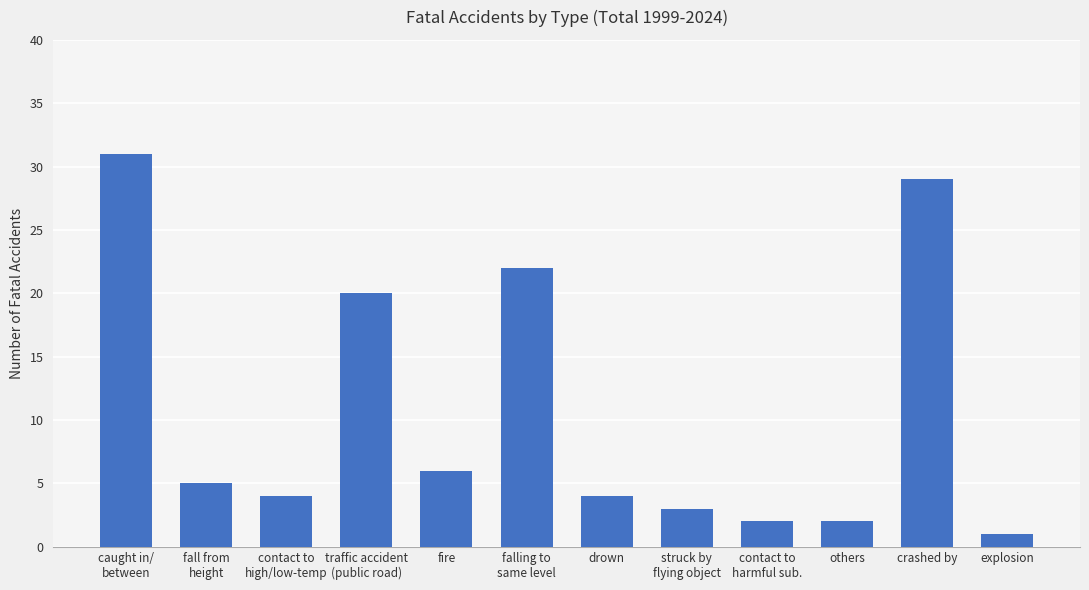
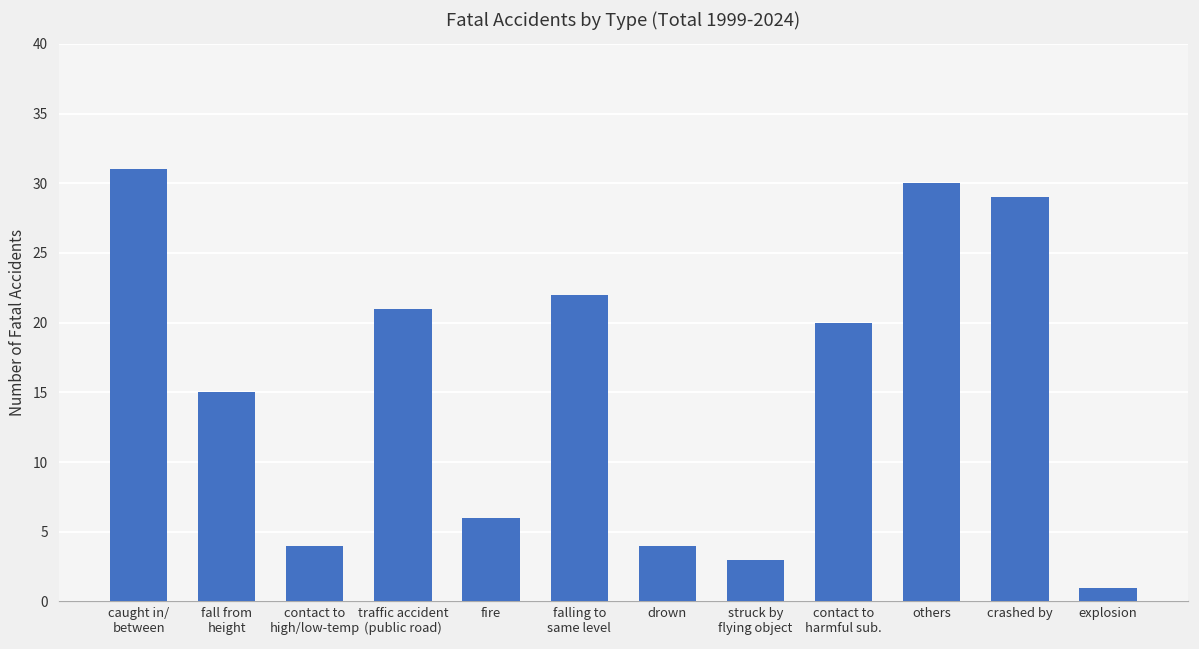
  {
    "caught in/ between": 31,
-   "fall from height": 5,
+   "fall from height": 15,
    "contact to high/low-temp": 4,
-   "traffic accident (public road)": 20,
+   "traffic accident (public road)": 21,
    "fire": 6,
    "falling to same level": 22,
    "drown": 4,
    "struck by flying object": 3,
-   "contact to harmful sub.": 2,
-   "others": 2,
+   "contact to harmful sub.": 20,
+   "others": 30,
    "crashed by": 29,
    "explosion": 1
  }
